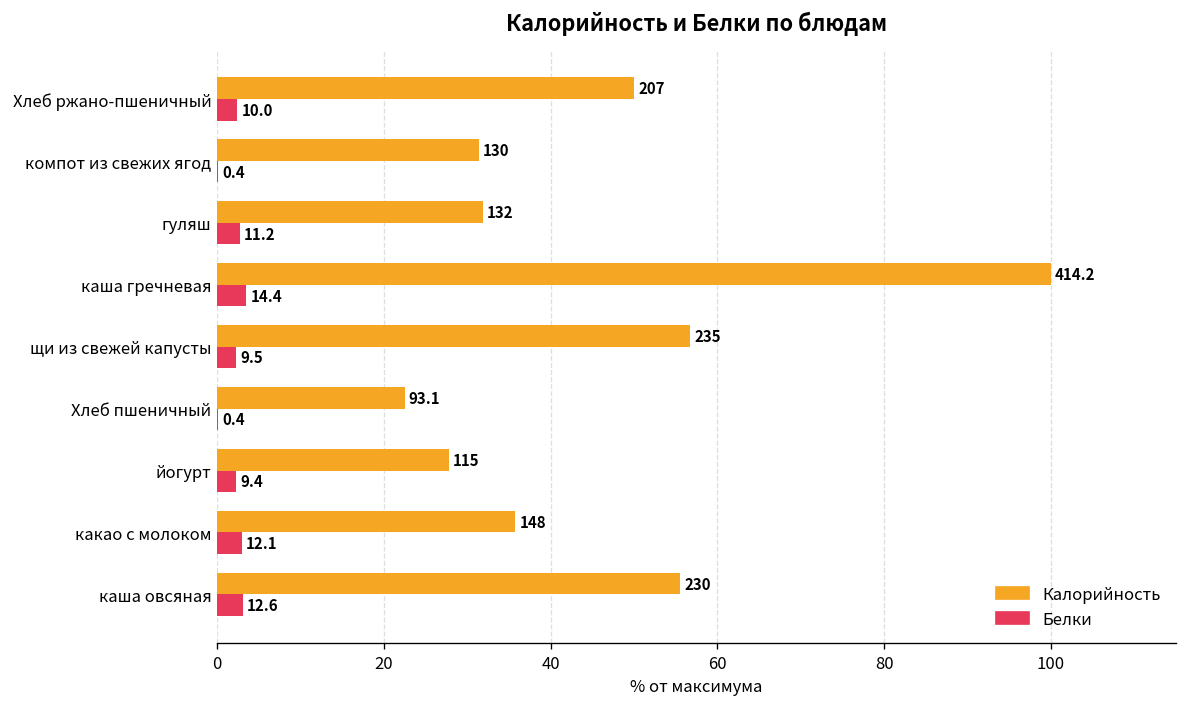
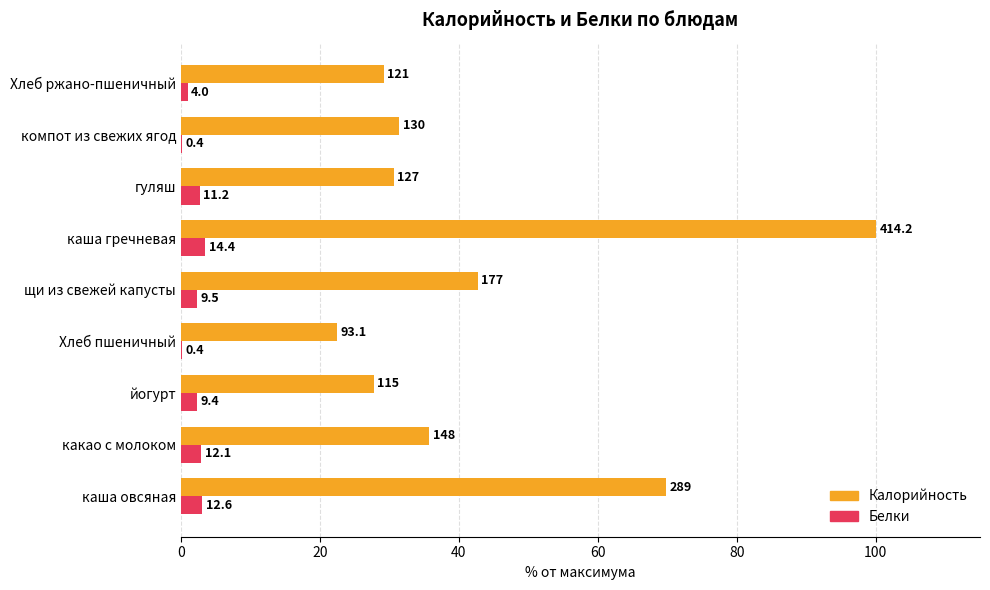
  {
    "Калорийность": {
-     "Хлеб ржано-пшеничный": 207,
-     "гуляш": 132,
-     "щи из свежей капусты": 235,
-     "каша овсяная": 230
+     "Хлеб ржано-пшеничный": 121,
+     "гуляш": 127,
+     "щи из свежей капусты": 177,
+     "каша овсяная": 289
    },
    "Белки": {
-     "Хлеб ржано-пшеничный": 10.0
+     "Хлеб ржано-пшеничный": 4.0
    }
  }
